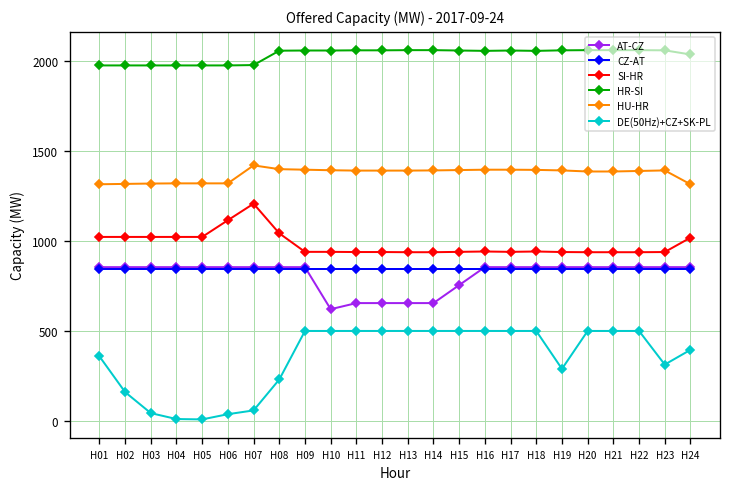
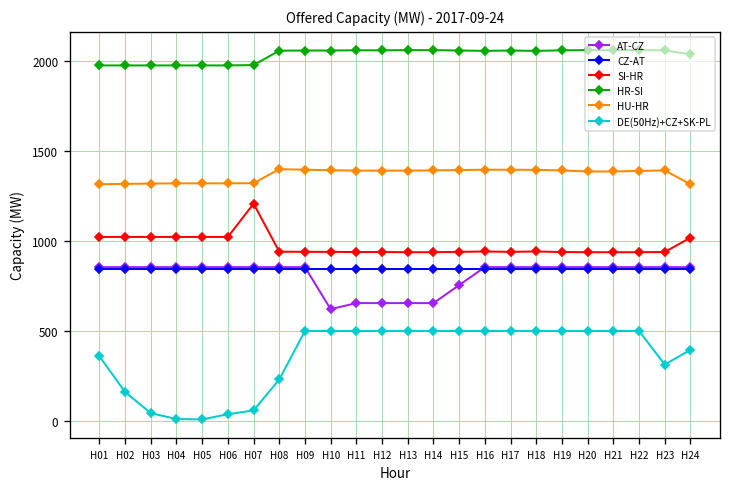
  {
    "AT-CZ": {
      "H10": 620,
      "H11": 660,
      "H12": 660,
      "H13": 660,
      "H14": 660,
      "H15": 760
    },
    "CZ-AT": {
      "H10": 850,
      "H11": 850,
      "H12": 850,
      "H13": 850,
      "H14": 850,
      "H15": 850
    },
    "SI-HR": {
      "H01": 1020,
      "H02": 1020,
      "H03": 1020,
      "H04": 1020,
      "H05": 1020,
-     "H06": 1120,
+     "H06": 1020,
      "H07": 1210,
-     "H08": 1040,
+     "H08": 940,
      "H09": 940,
      "H10": 940,
      "H11": 940,
      "H12": 940,
      "H13": 940,
      "H14": 940,
      "H15": 940,
      "H16": 940,
      "H17": 940,
      "H18": 940,
      "H19": 940,
      "H20": 940,
      "H21": 940,
      "H22": 940,
      "H23": 940,
      "H24": 1020
    },
    "HR-SI": {
      "H01": 1980,
      "H02": 1980,
      "H03": 1980,
      "H04": 1980,
      "H05": 1980,
      "H06": 1980,
      "H07": 1980,
      "H08": 2060,
      "H09": 2060,
      "H10": 2060,
      "H11": 2060,
      "H12": 2060,
      "H13": 2060,
      "H14": 2060,
      "H15": 2060,
      "H16": 2060,
      "H17": 2060,
      "H18": 2060,
      "H19": 2060
    },
    "HU-HR": {
      "H01": 1320,
      "H02": 1320,
      "H03": 1320,
      "H04": 1320,
      "H05": 1320,
      "H06": 1320,
-     "H07": 1420,
+     "H07": 1320,
      "H08": 1400,
      "H09": 1400,
      "H10": 1390,
      "H11": 1390,
      "H12": 1390,
      "H13": 1390,
      "H14": 1390,
      "H15": 1400,
      "H16": 1400,
      "H17": 1400,
      "H18": 1400,
      "H19": 1390,
      "H20": 1390,
      "H21": 1390,
      "H22": 1390,
      "H23": 1390,
      "H24": 1320
    },
    "DE(50Hz)+CZ+SK-PL": {
      "H01": 360,
      "H02": 160,
      "H03": 40,
      "H04": 10,
      "H05": 10,
      "H06": 40,
      "H07": 60,
      "H08": 230,
      "H09": 500,
      "H10": 500,
      "H11": 500,
      "H12": 500,
      "H13": 500,
      "H14": 500,
      "H15": 500,
      "H16": 500,
      "H17": 500,
      "H18": 500,
-     "H19": 290,
+     "H19": 500,
      "H20": 500,
      "H21": 500,
      "H22": 500,
      "H23": 310,
      "H24": 400
    }
  }
